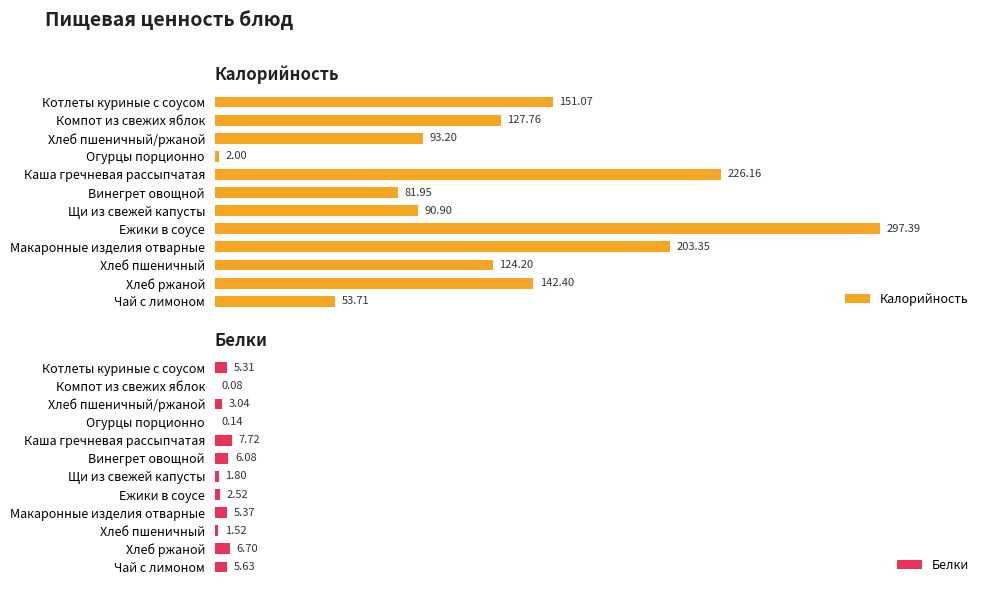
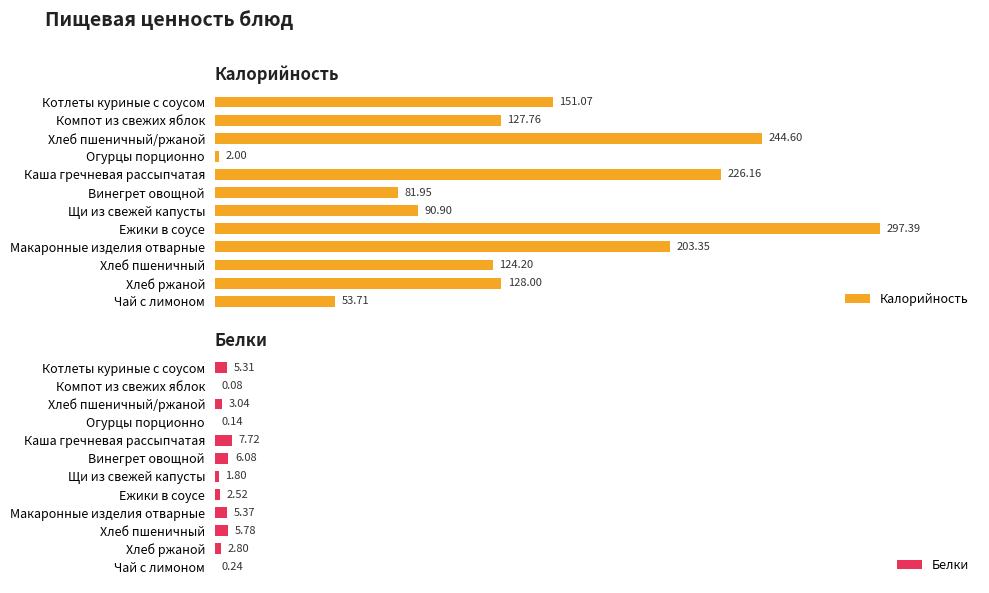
  {
    "Калорийность": {
      "Котлеты куриные с соусом": 151.07,
      "Компот из свежих яблок": 127.76,
-     "Хлеб пшеничный/ржаной": 93.20,
+     "Хлеб пшеничный/ржаной": 244.60,
      "Огурцы порционно": 2.00,
      "Каша гречневая рассыпчатая": 226.16,
      "Винегрет овощной": 81.95,
      "Щи из свежей капусты": 90.90,
      "Ежики в соусе": 297.39,
      "Макаронные изделия отварные": 203.35,
      "Хлеб пшеничный": 124.20,
-     "Хлеб ржаной": 142.40,
+     "Хлеб ржаной": 128.00,
      "Чай с лимоном": 53.71
    },
    "Белки": {
      "Котлеты куриные с соусом": 5.31,
      "Компот из свежих яблок": 0.08,
      "Хлеб пшеничный/ржаной": 3.04,
      "Огурцы порционно": 0.14,
      "Каша гречневая рассыпчатая": 7.72,
      "Винегрет овощной": 6.08,
      "Щи из свежей капусты": 1.80,
      "Ежики в соусе": 2.52,
      "Макаронные изделия отварные": 5.37,
-     "Хлеб пшеничный": 1.52,
-     "Хлеб ржаной": 6.70,
-     "Чай с лимоном": 5.63
+     "Хлеб пшеничный": 5.78,
+     "Хлеб ржаной": 2.80,
+     "Чай с лимоном": 0.24
    }
  }
